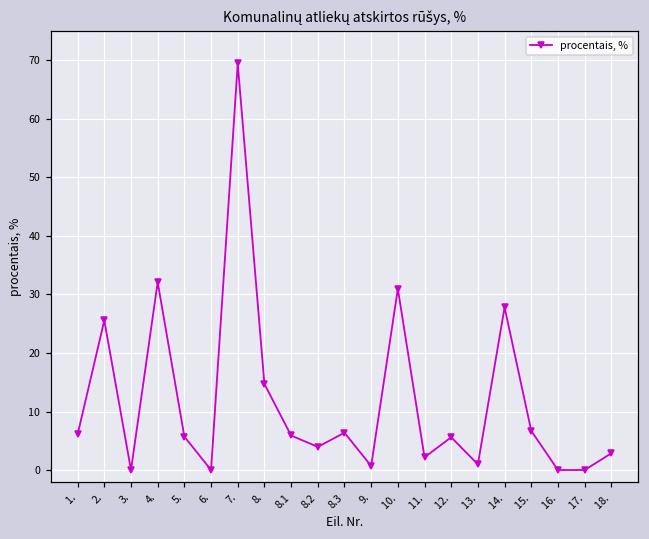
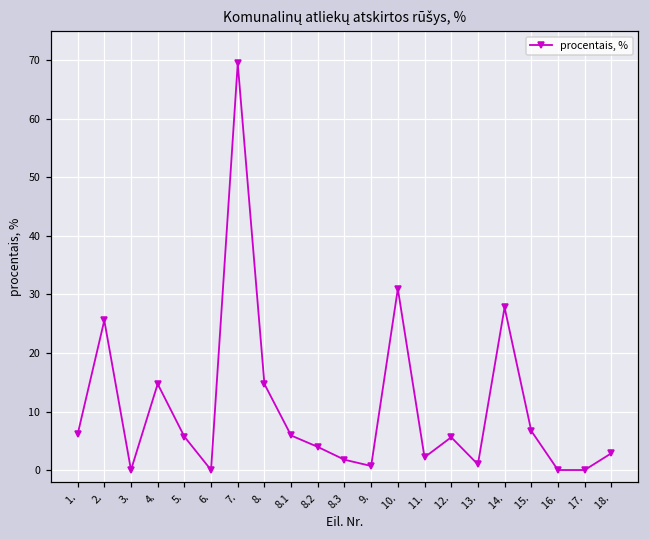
  {
    "1.": 6,
    "2.": 26,
    "3.": 0,
-   "4.": 32,
+   "4.": 15,
    "5.": 6,
    "6.": 0,
    "7.": 69,
    "8.": 15,
    "8.1": 6,
    "8.2": 4,
-   "8.3": 6,
+   "8.3": 2,
    "9.": 1,
    "10.": 31,
    "11.": 2,
    "12.": 6,
    "13.": 1,
    "14.": 28,
    "15.": 7,
    "16.": 0,
    "17.": 0,
    "18.": 3
  }
